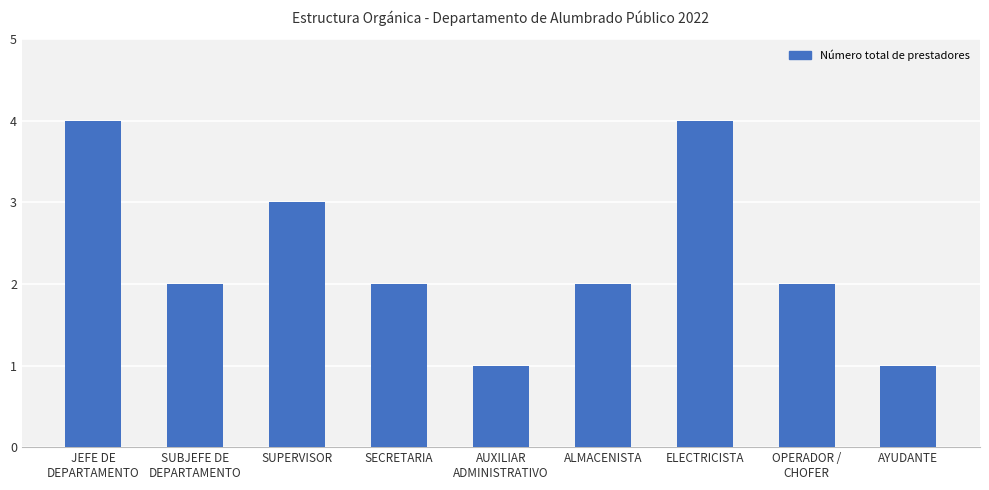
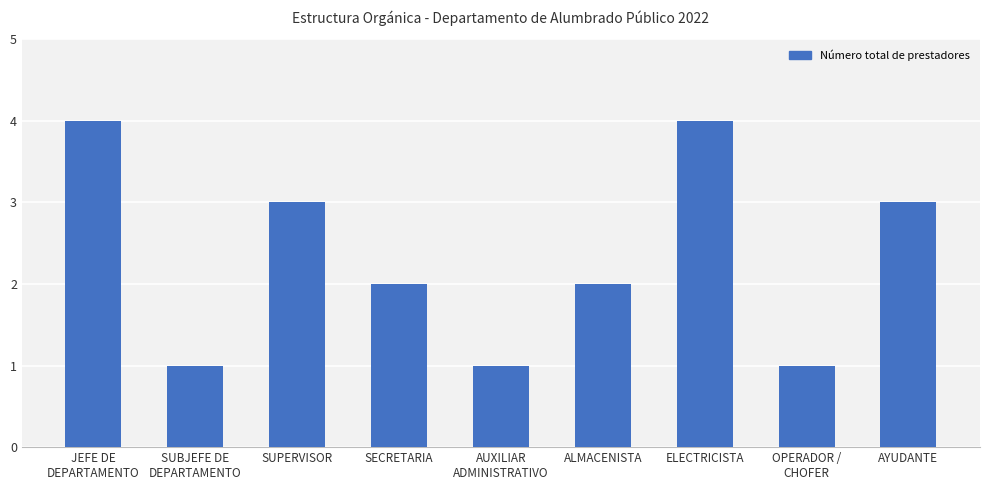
  {
    "JEFE DE DEPARTAMENTO": 4,
-   "SUBJEFE DE DEPARTAMENTO": 2,
+   "SUBJEFE DE DEPARTAMENTO": 1,
    "SUPERVISOR": 3,
    "SECRETARIA": 2,
    "AUXILIAR ADMINISTRATIVO": 1,
    "ALMACENISTA": 2,
    "ELECTRICISTA": 4,
-   "OPERADOR / CHOFER": 2,
-   "AYUDANTE": 1
+   "OPERADOR / CHOFER": 1,
+   "AYUDANTE": 3
  }
